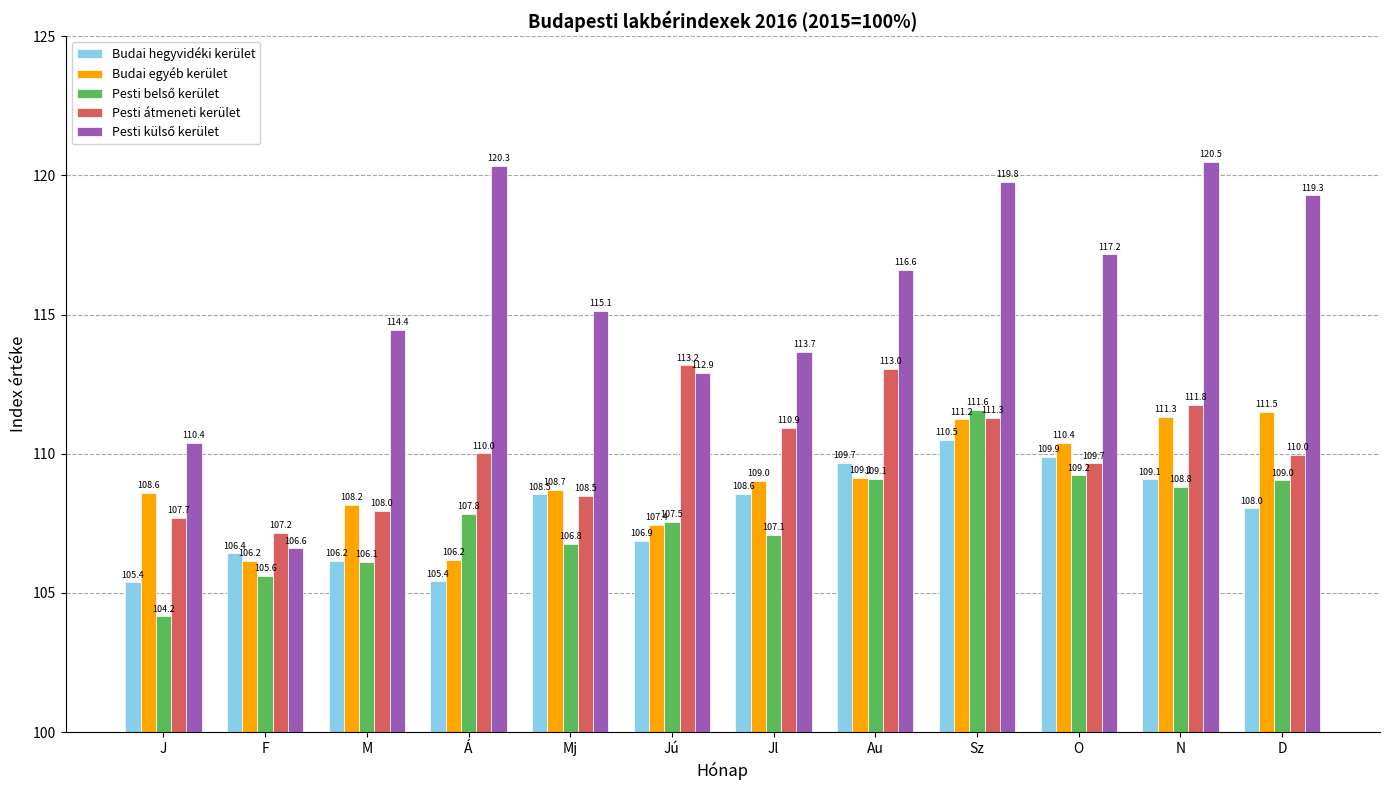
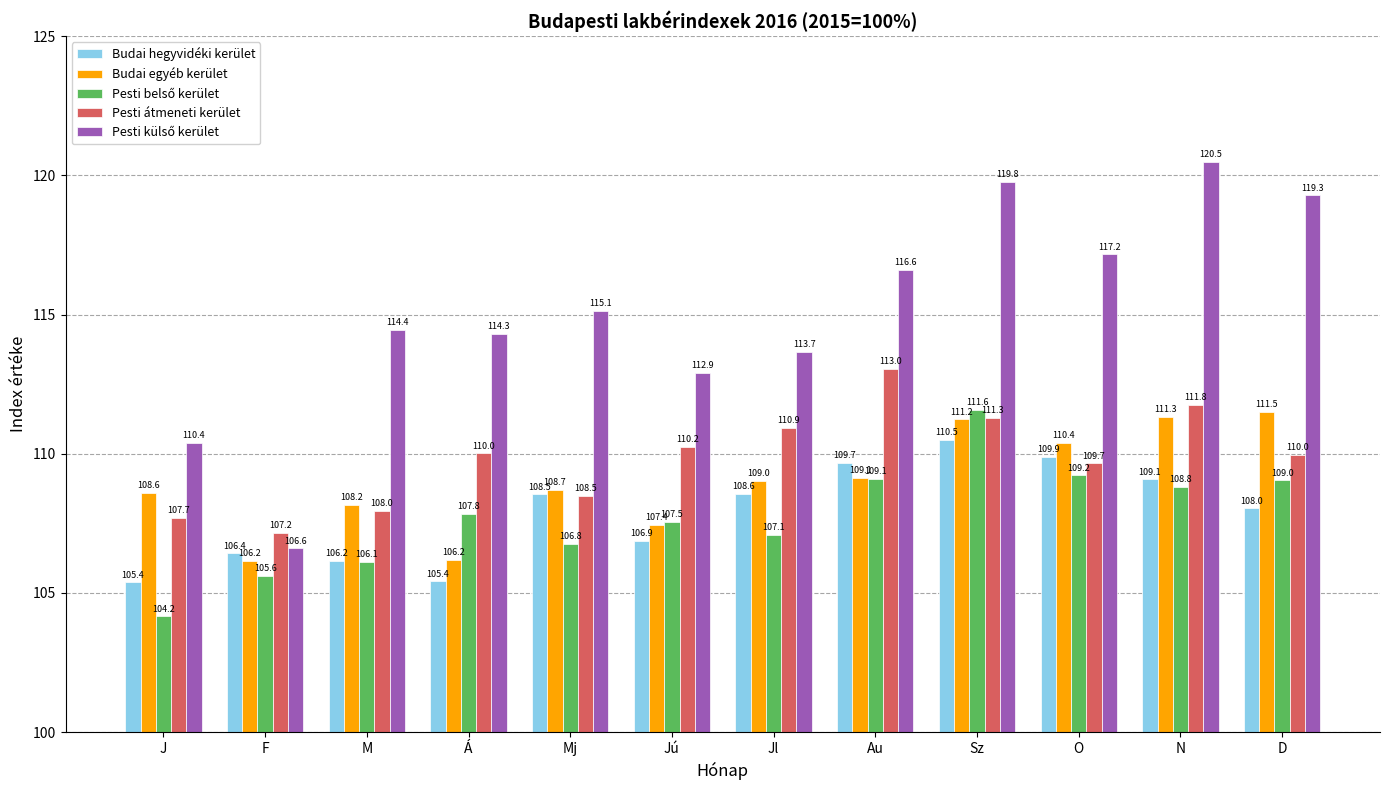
  {
    "Budai hegyvidéki kerület": {
      "J": 105.4,
      "F": 106.4,
      "M": 106.2,
      "Á": 105.4,
      "Jú": 106.9,
      "Jl": 108.6,
      "Au": 109.7,
      "Sz": 110.5,
      "O": 109.9,
      "N": 109.1,
      "D": 108.0
    },
    "Budai egyéb kerület": {
      "J": 108.6,
      "F": 106.2,
      "M": 108.2,
      "Á": 106.2,
      "Jl": 109.0,
      "Sz": 111.2,
      "O": 110.4,
      "N": 111.3,
      "D": 111.5
    },
    "Pesti belső kerület": {
      "J": 104.2,
      "F": 105.6,
      "M": 106.1,
      "Á": 107.8,
      "Mj": 106.8,
      "Jl": 107.1,
      "Sz": 111.6,
      "O": 109.2,
      "N": 108.8,
      "D": 109.0
    },
    "Pesti átmeneti kerület": {
      "J": 107.7,
      "F": 107.2,
      "M": 108.0,
      "Á": 110.0,
      "Mj": 108.5,
-     "Jú": 113.2,
+     "Jú": 110.2,
      "Jl": 110.9,
      "Au": 113.0,
      "Sz": 111.3,
      "O": 109.7,
      "N": 111.8,
      "D": 110.0
    },
    "Pesti külső kerület": {
      "J": 110.4,
      "F": 106.6,
      "M": 114.4,
-     "Á": 120.3,
+     "Á": 114.3,
      "Mj": 115.1,
      "Jú": 112.9,
      "Jl": 113.7,
      "Au": 116.6,
      "Sz": 119.8,
      "O": 117.2,
      "N": 120.5,
      "D": 119.3
    }
  }
